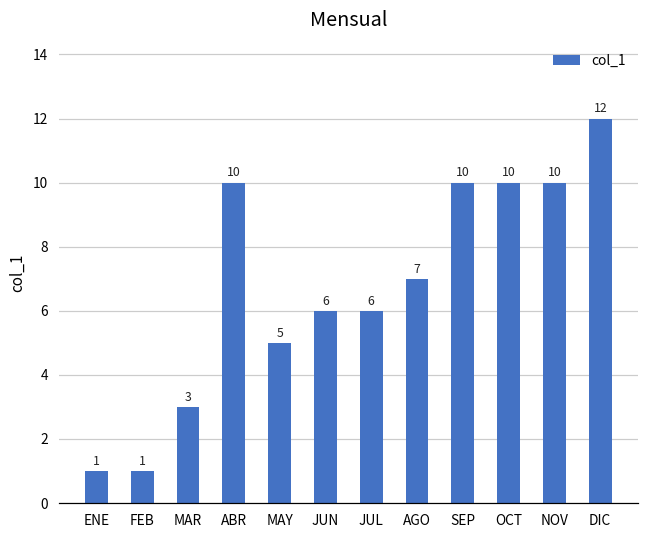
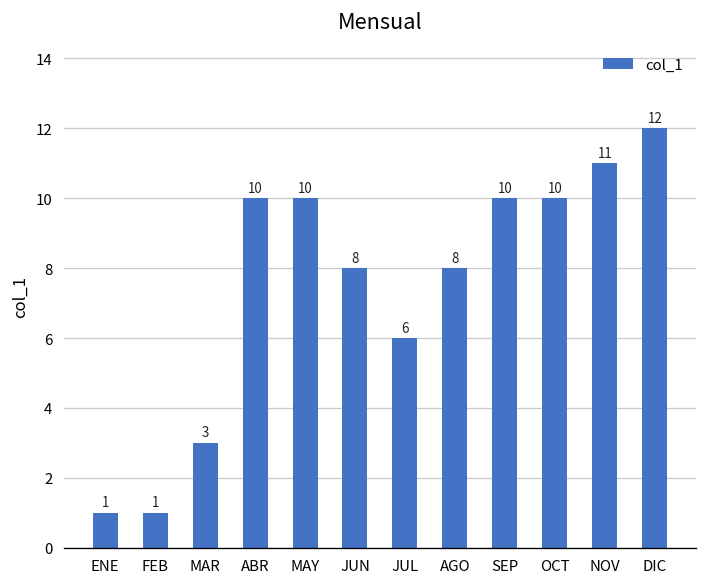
  {
    "ENE": 1,
    "FEB": 1,
    "MAR": 3,
    "ABR": 10,
-   "MAY": 5,
-   "JUN": 6,
+   "MAY": 10,
+   "JUN": 8,
    "JUL": 6,
-   "AGO": 7,
+   "AGO": 8,
    "SEP": 10,
    "OCT": 10,
-   "NOV": 10,
+   "NOV": 11,
    "DIC": 12
  }
